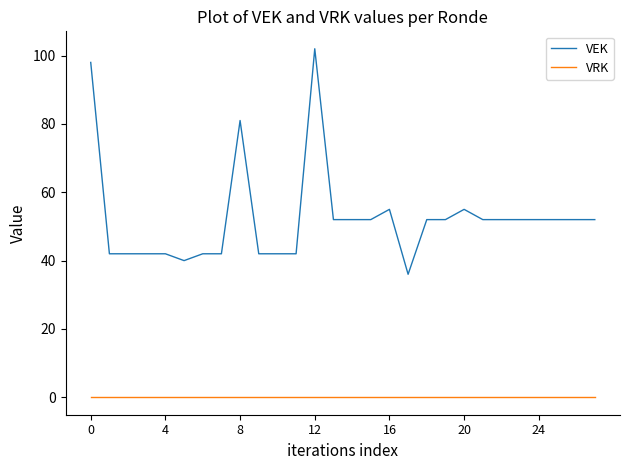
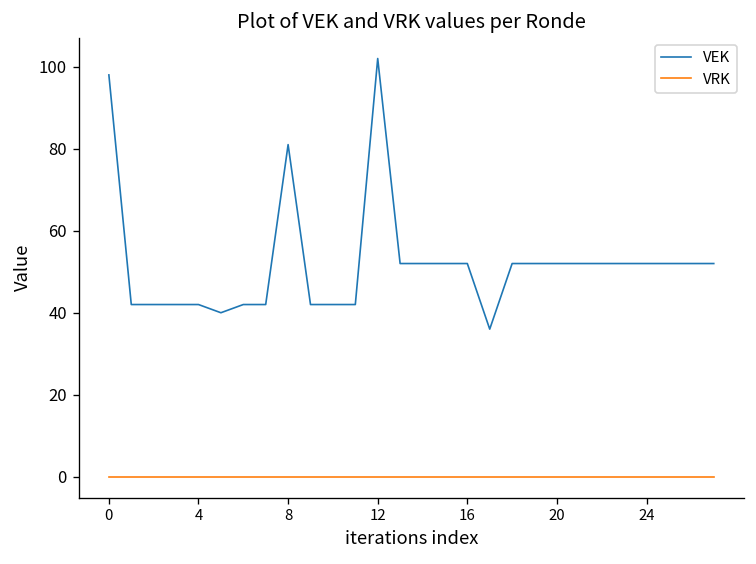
  {
    "VEK": {
      "0": 98,
      "4": 42,
      "8": 81,
      "12": 102,
-     "16": 55,
-     "20": 55,
+     "16": 52,
+     "20": 52,
      "24": 52
    },
    "VRK": {
      "0": 0,
      "4": 0,
      "8": 0,
      "12": 0,
      "16": 0,
      "20": 0,
      "24": 0
    }
  }
